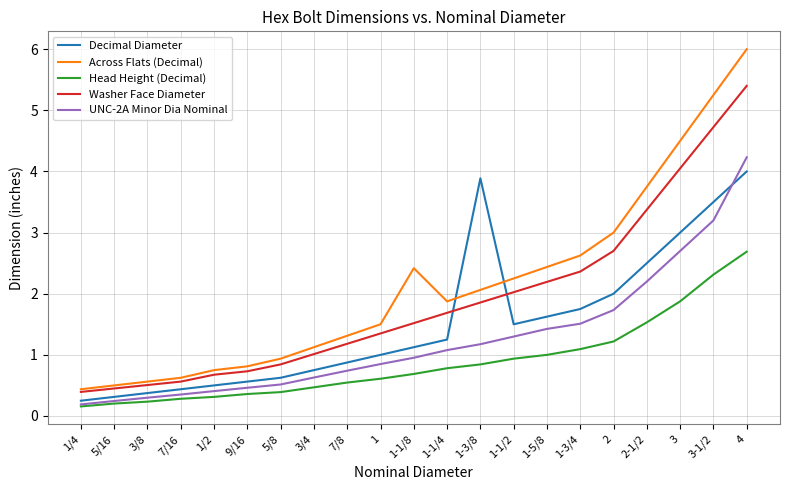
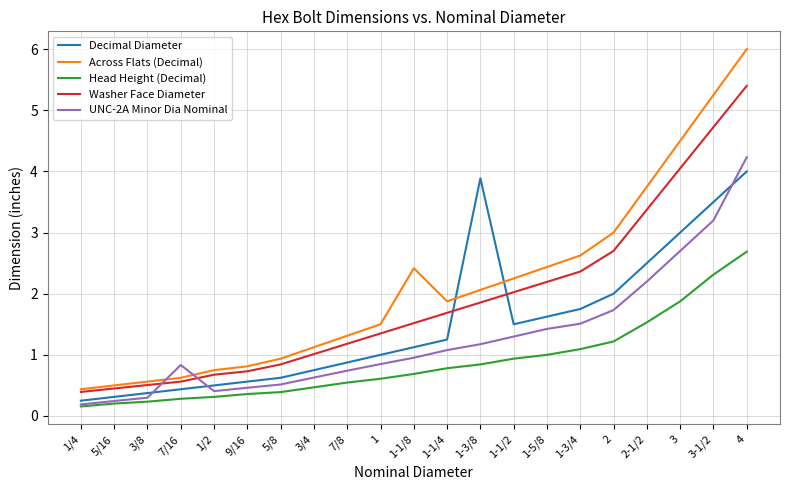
  {
    "Decimal Diameter": {
      "1/4": 0.3,
      "5/16": 0.3,
      "3/8": 0.4,
      "7/16": 0.4,
      "1/2": 0.5,
      "9/16": 0.6,
      "5/8": 0.6,
      "3/4": 0.8,
      "7/8": 0.9,
      "1": 1.0,
      "1-1/8": 1.1,
      "1-1/4": 1.3,
      "1-3/8": 3.9,
      "1-1/2": 1.5,
      "1-5/8": 1.6,
      "1-3/4": 1.8,
      "2": 2.0,
      "2-1/2": 2.5,
      "3": 3.0,
      "3-1/2": 3.5,
      "4": 4.0
    },
    "Across Flats (Decimal)": {
      "1/4": 0.4,
      "5/16": 0.5,
      "3/8": 0.6,
      "7/16": 0.6,
      "1/2": 0.8,
      "9/16": 0.8,
      "5/8": 0.9,
      "3/4": 1.1,
      "7/8": 1.3,
      "1": 1.5,
      "1-1/8": 2.4,
      "1-1/4": 1.9,
      "1-3/8": 2.1,
      "1-1/2": 2.3,
      "1-5/8": 2.4,
      "1-3/4": 2.6,
      "2": 3.0,
      "2-1/2": 3.8,
      "3": 4.5,
      "3-1/2": 5.3,
      "4": 6.0
    },
    "Head Height (Decimal)": {
      "5/16": 0.2,
      "3/8": 0.2,
      "7/16": 0.3,
      "1/2": 0.3,
      "9/16": 0.4,
      "5/8": 0.4,
      "3/4": 0.5,
      "7/8": 0.5,
      "1": 0.6,
      "1-1/8": 0.7,
      "1-1/4": 0.8,
      "1-3/8": 0.8,
      "1-1/2": 0.9,
      "1-5/8": 1.0,
      "1-3/4": 1.1,
      "2": 1.2,
      "2-1/2": 1.5,
      "3": 1.9,
      "3-1/2": 2.3,
      "4": 2.7
    },
    "Washer Face Diameter": {
      "1/4": 0.4,
      "5/16": 0.5,
      "3/8": 0.5,
      "7/16": 0.6,
      "1/2": 0.7,
      "9/16": 0.7,
      "5/8": 0.8,
      "3/4": 1.0,
      "7/8": 1.2,
      "1": 1.4,
      "1-1/8": 1.5,
      "1-1/4": 1.7,
      "1-3/8": 1.9,
      "1-1/2": 2.0,
      "1-5/8": 2.2,
      "1-3/4": 2.4,
      "2": 2.7,
      "2-1/2": 3.4,
      "3": 4.1,
      "3-1/2": 4.7,
      "4": 5.4
    },
    "UNC-2A Minor Dia Nominal": {
      "5/16": 0.2,
      "3/8": 0.3,
-     "7/16": 0.4,
+     "7/16": 0.8,
      "1/2": 0.4,
      "9/16": 0.5,
      "5/8": 0.5,
      "3/4": 0.6,
      "7/8": 0.7,
      "1": 0.8,
      "1-1/8": 1.0,
      "1-1/4": 1.1,
      "1-3/8": 1.2,
      "1-1/2": 1.3,
      "1-5/8": 1.4,
      "1-3/4": 1.5,
      "2": 1.7,
      "2-1/2": 2.2,
      "3": 2.7,
      "3-1/2": 3.2,
      "4": 4.2
    }
  }
